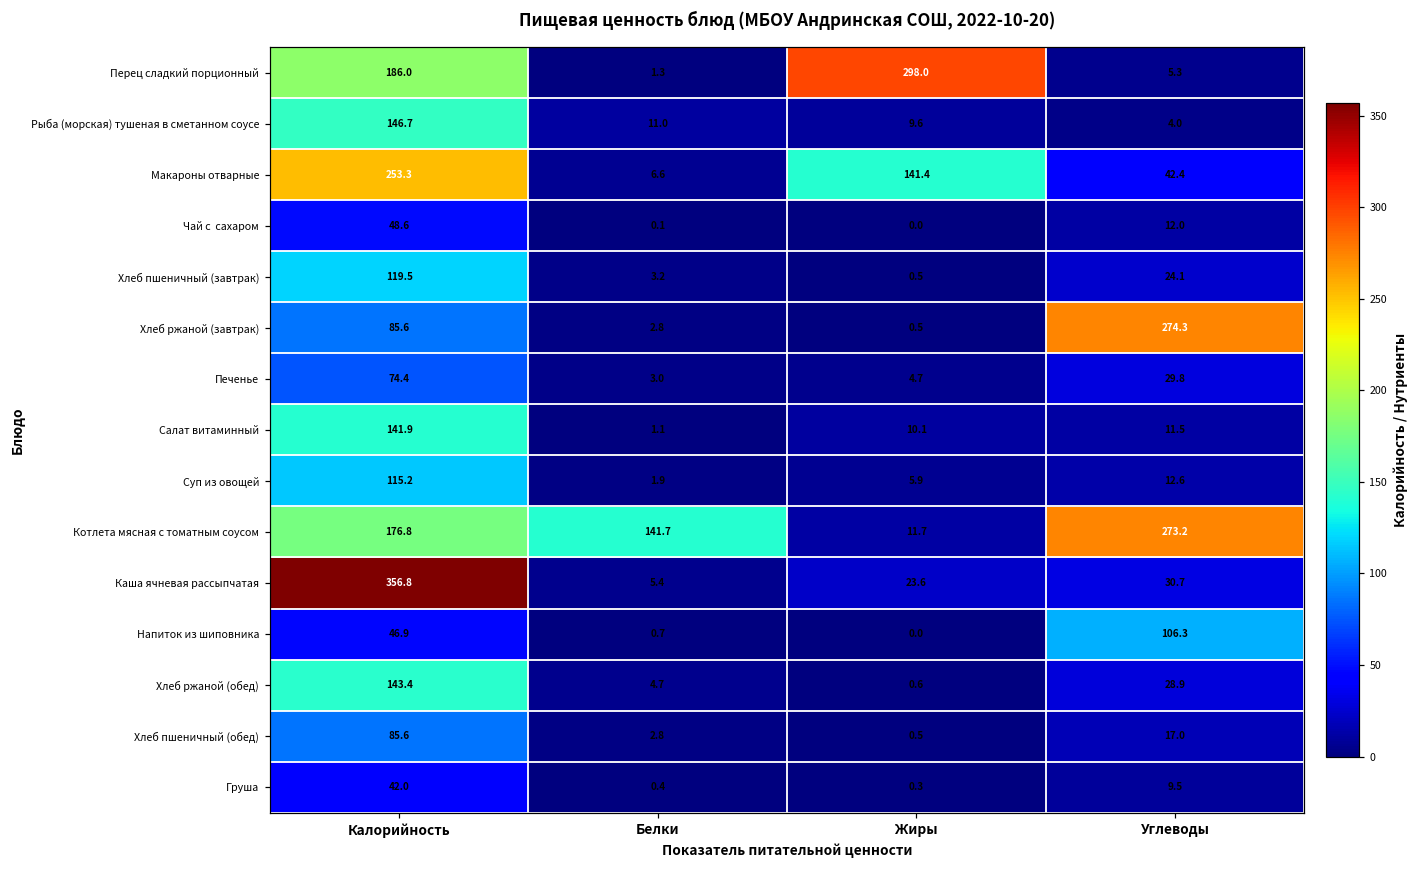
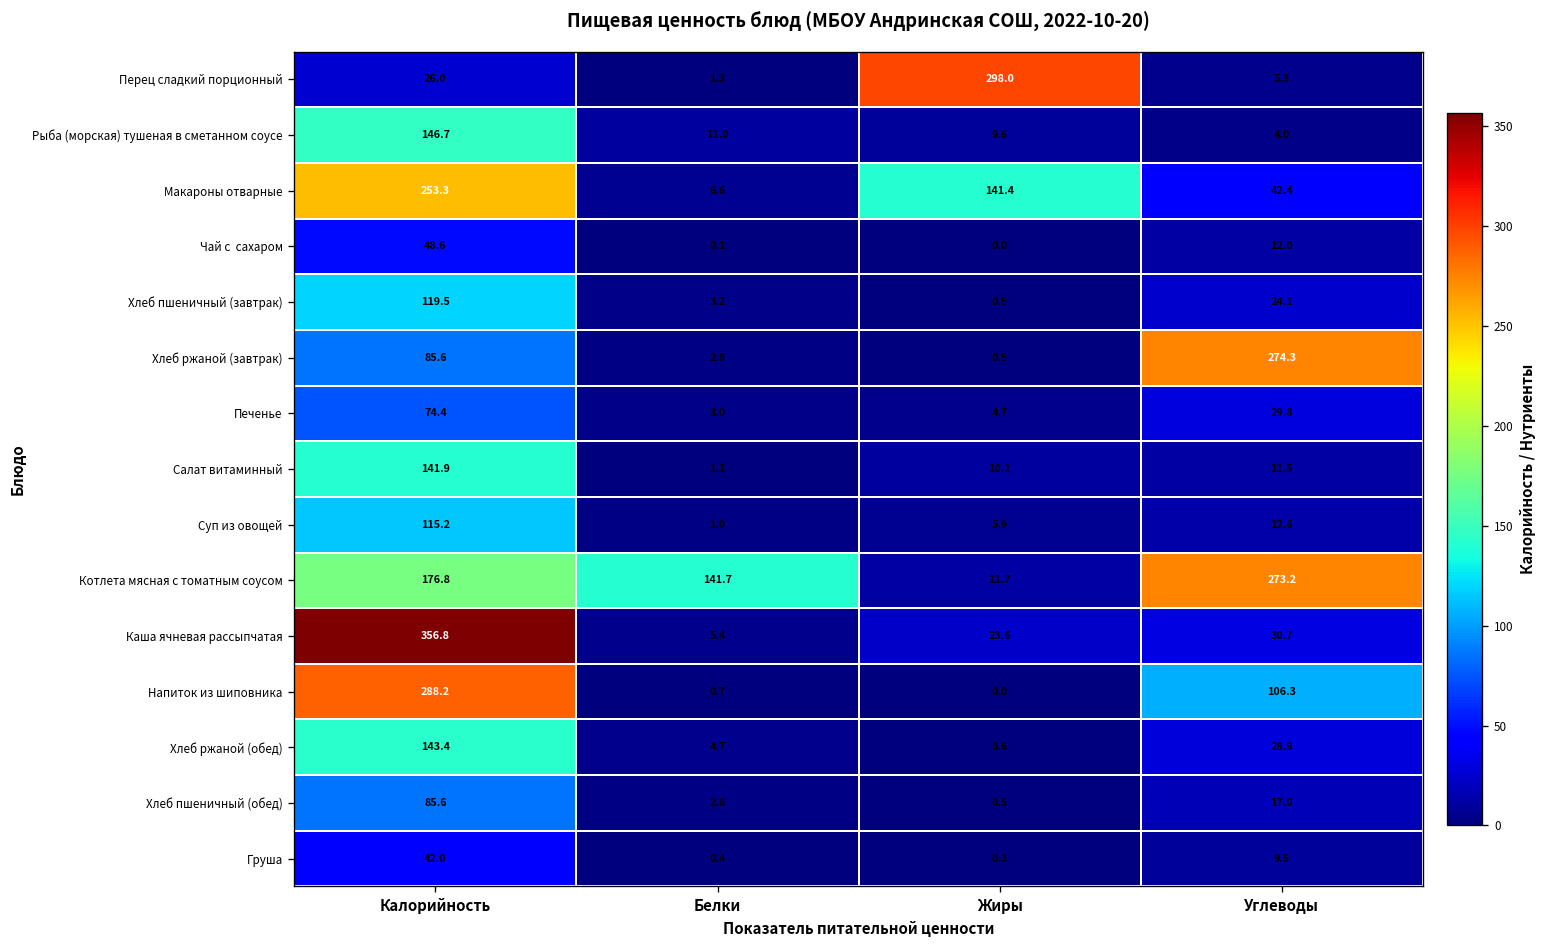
  {
    "Перец сладкий порционный": {
-     "Калорийность": 186.0,
+     "Калорийность": 26.0,
      "Белки": 1.3,
      "Жиры": 298.0,
      "Углеводы": 5.3
    },
    "Рыба (морская) тушеная в сметанном соусе": {
      "Калорийность": 146.7,
      "Белки": 11.0,
      "Жиры": 9.6,
      "Углеводы": 4.0
    },
    "Макароны отварные": {
      "Калорийность": 253.3,
      "Белки": 6.6,
      "Жиры": 141.4,
      "Углеводы": 42.4
    },
    "Чай с сахаром": {
      "Калорийность": 48.6,
      "Белки": 0.1,
      "Жиры": 0.0,
      "Углеводы": 12.0
    },
    "Хлеб пшеничный (завтрак)": {
      "Калорийность": 119.5,
      "Белки": 3.2,
      "Жиры": 0.5,
      "Углеводы": 24.1
    },
    "Хлеб ржаной (завтрак)": {
      "Калорийность": 85.6,
      "Белки": 2.8,
      "Жиры": 0.5,
      "Углеводы": 274.3
    },
    "Печенье": {
      "Калорийность": 74.4,
      "Белки": 3.0,
      "Жиры": 4.7,
      "Углеводы": 29.8
    },
    "Салат витаминный": {
      "Калорийность": 141.9,
      "Белки": 1.1,
      "Жиры": 10.1,
      "Углеводы": 11.5
    },
    "Суп из овощей": {
      "Калорийность": 115.2,
      "Белки": 1.9,
      "Жиры": 5.9,
      "Углеводы": 12.6
    },
    "Котлета мясная c томатным соусом": {
      "Калорийность": 176.8,
      "Белки": 141.7,
      "Жиры": 11.7,
      "Углеводы": 273.2
    },
    "Каша ячневая рассыпчатая": {
      "Калорийность": 356.8,
      "Белки": 5.4,
      "Жиры": 23.6,
      "Углеводы": 30.7
    },
    "Напиток из шиповника": {
-     "Калорийность": 46.9,
+     "Калорийность": 288.2,
      "Белки": 0.7,
      "Жиры": 0.0,
      "Углеводы": 106.3
    },
    "Хлеб ржаной (обед)": {
      "Калорийность": 143.4,
      "Белки": 4.7,
      "Жиры": 0.6,
      "Углеводы": 28.9
    },
    "Хлеб пшеничный (обед)": {
      "Калорийность": 85.6,
      "Белки": 2.8,
      "Жиры": 0.5,
      "Углеводы": 17.0
    },
    "Груша": {
      "Калорийность": 42.0,
      "Белки": 0.4,
      "Жиры": 0.3,
      "Углеводы": 9.5
    }
  }
